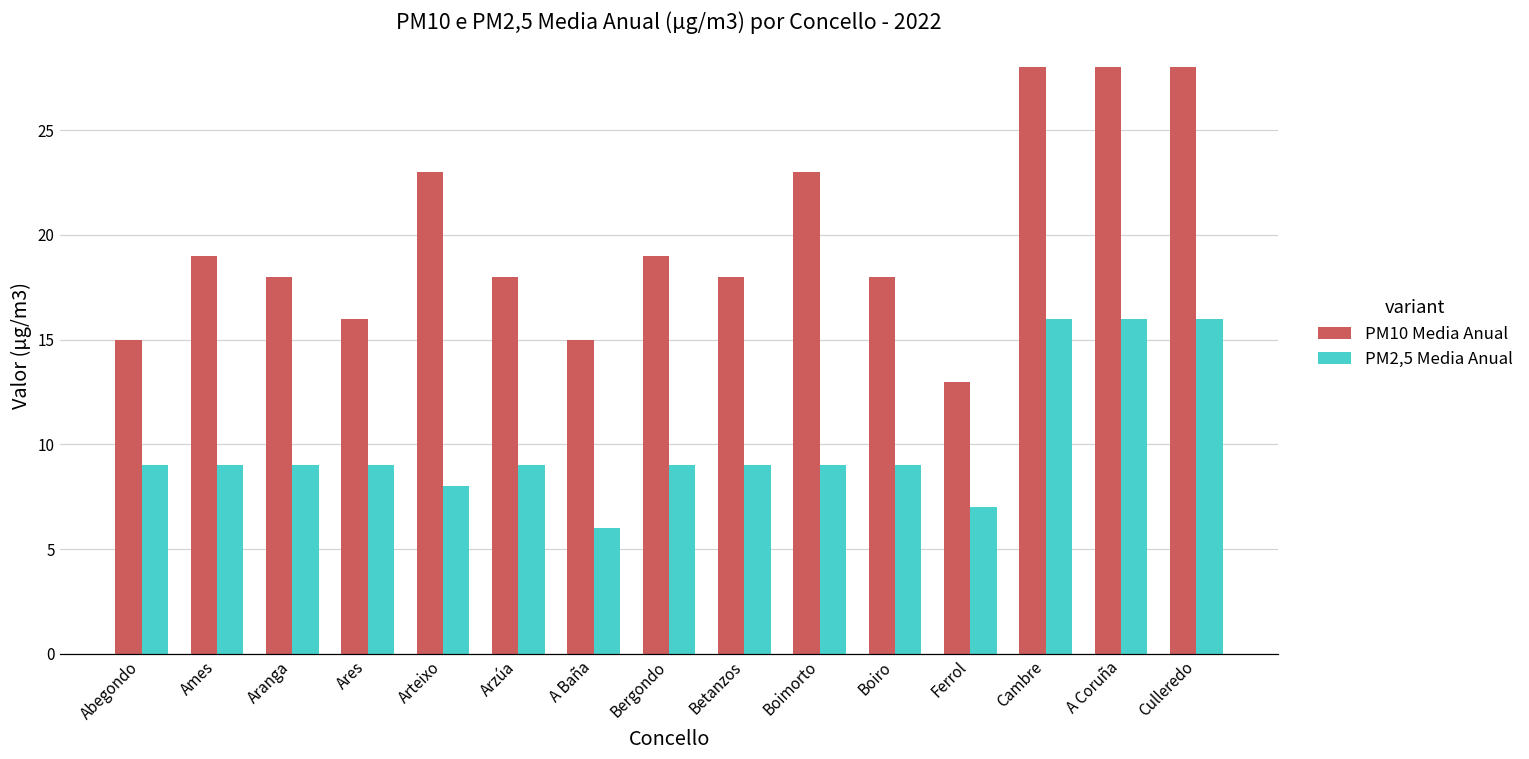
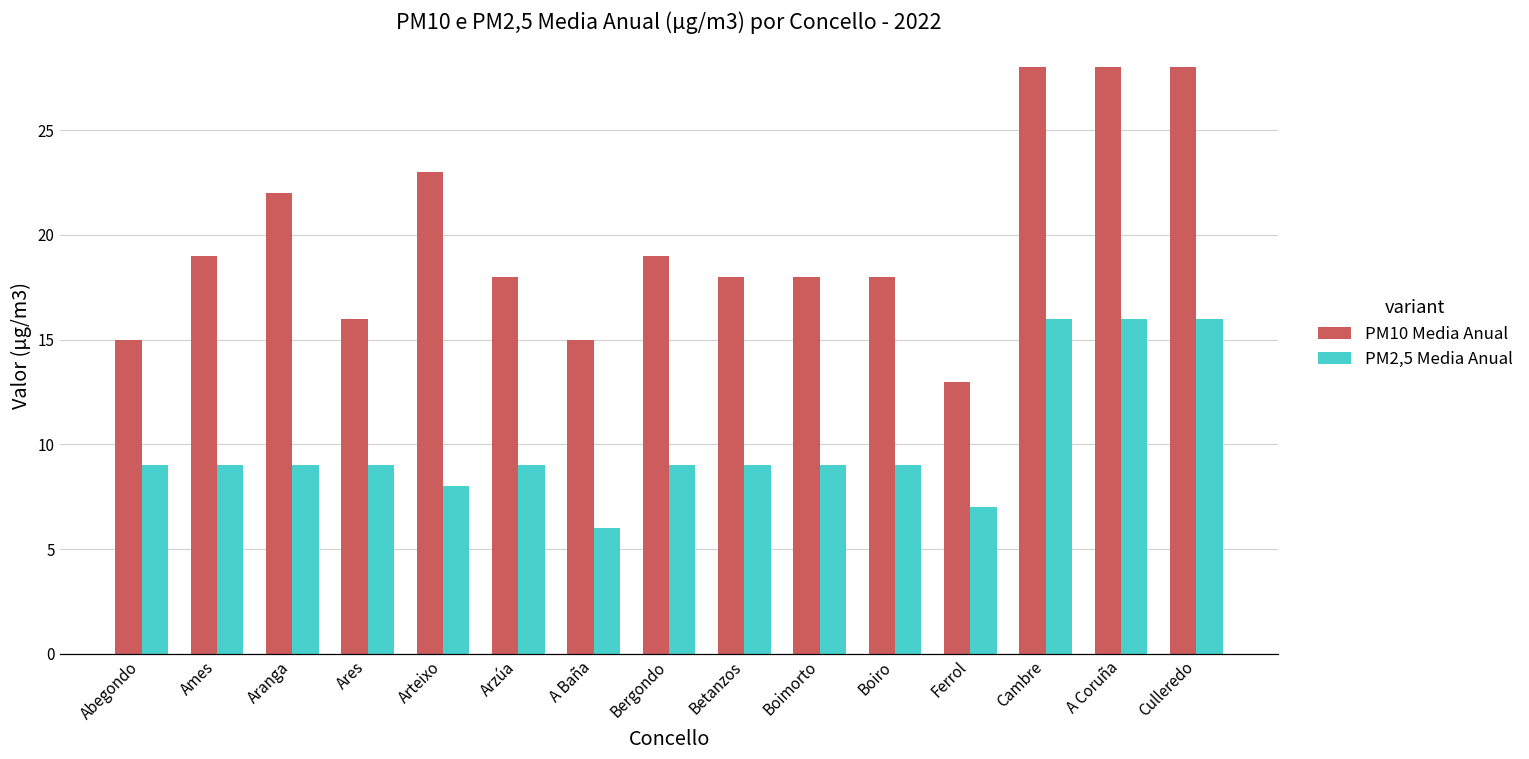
  {
    "PM10 Media Anual": {
      "Abegondo": 15,
      "Ames": 19,
-     "Aranga": 18,
+     "Aranga": 22,
      "Ares": 16,
      "Arteixo": 23,
      "Arzúa": 18,
      "A Baña": 15,
      "Bergondo": 19,
      "Betanzos": 18,
-     "Boimorto": 23,
+     "Boimorto": 18,
      "Boiro": 18,
      "Ferrol": 13,
      "Cambre": 28,
      "A Coruña": 28,
      "Culleredo": 28
    },
    "PM2,5 Media Anual": {
      "Abegondo": 9,
      "Ames": 9,
      "Aranga": 9,
      "Ares": 9,
      "Arteixo": 8,
      "Arzúa": 9,
      "A Baña": 6,
      "Bergondo": 9,
      "Betanzos": 9,
      "Boimorto": 9,
      "Boiro": 9,
      "Ferrol": 7,
      "Cambre": 16,
      "A Coruña": 16,
      "Culleredo": 16
    }
  }
